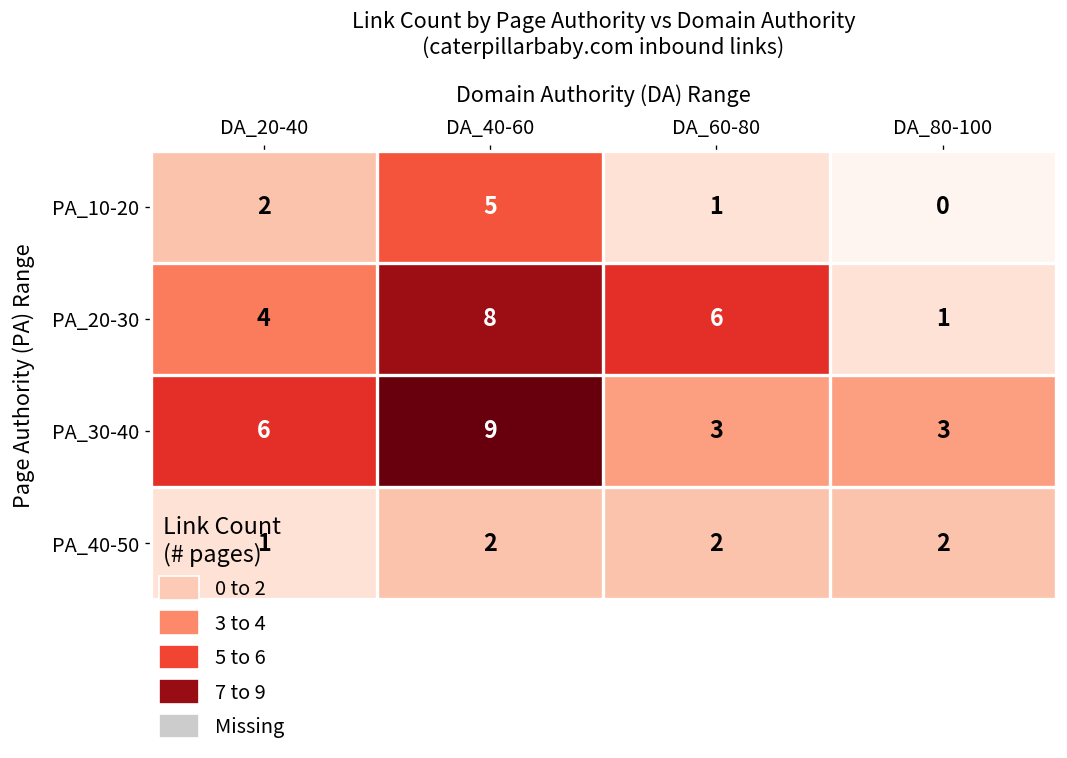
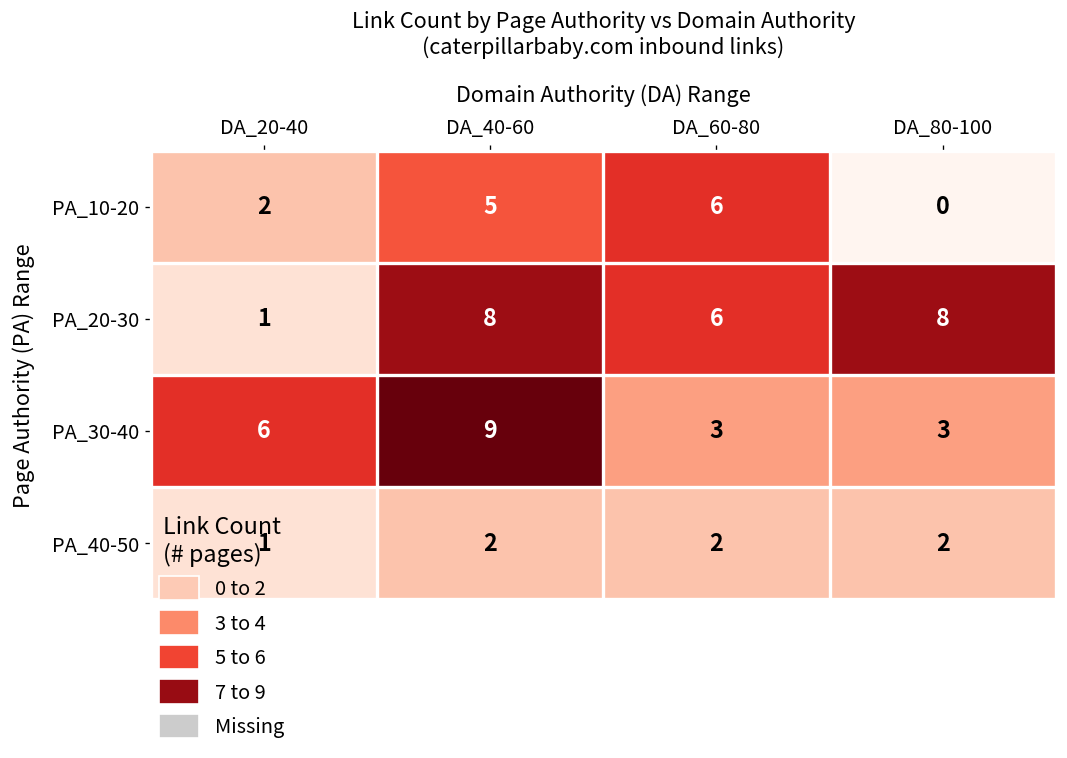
  {
    "PA_10-20": {
      "DA_20-40": 2,
      "DA_40-60": 5,
-     "DA_60-80": 1,
+     "DA_60-80": 6,
      "DA_80-100": 0
    },
    "PA_20-30": {
-     "DA_20-40": 4,
+     "DA_20-40": 1,
      "DA_40-60": 8,
      "DA_60-80": 6,
-     "DA_80-100": 1
+     "DA_80-100": 8
    },
    "PA_30-40": {
      "DA_20-40": 6,
      "DA_40-60": 9,
      "DA_60-80": 3,
      "DA_80-100": 3
    },
    "PA_40-50": {
      "DA_20-40": 1,
      "DA_40-60": 2,
      "DA_60-80": 2,
      "DA_80-100": 2
    }
  }
